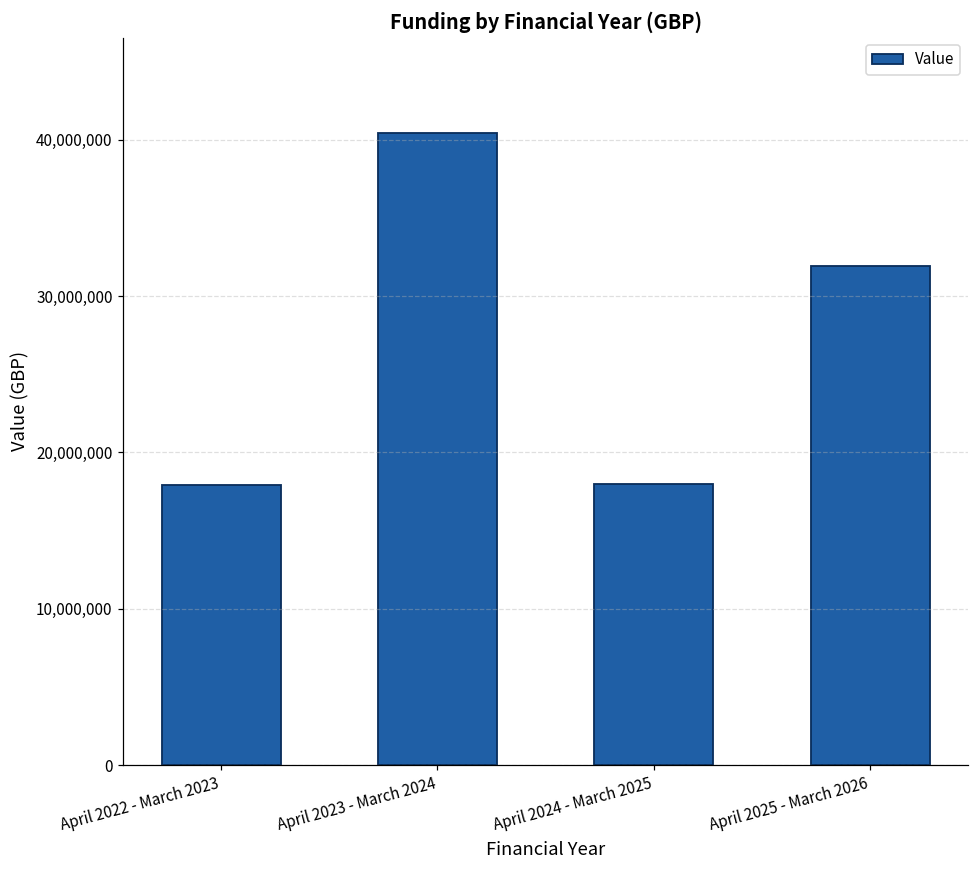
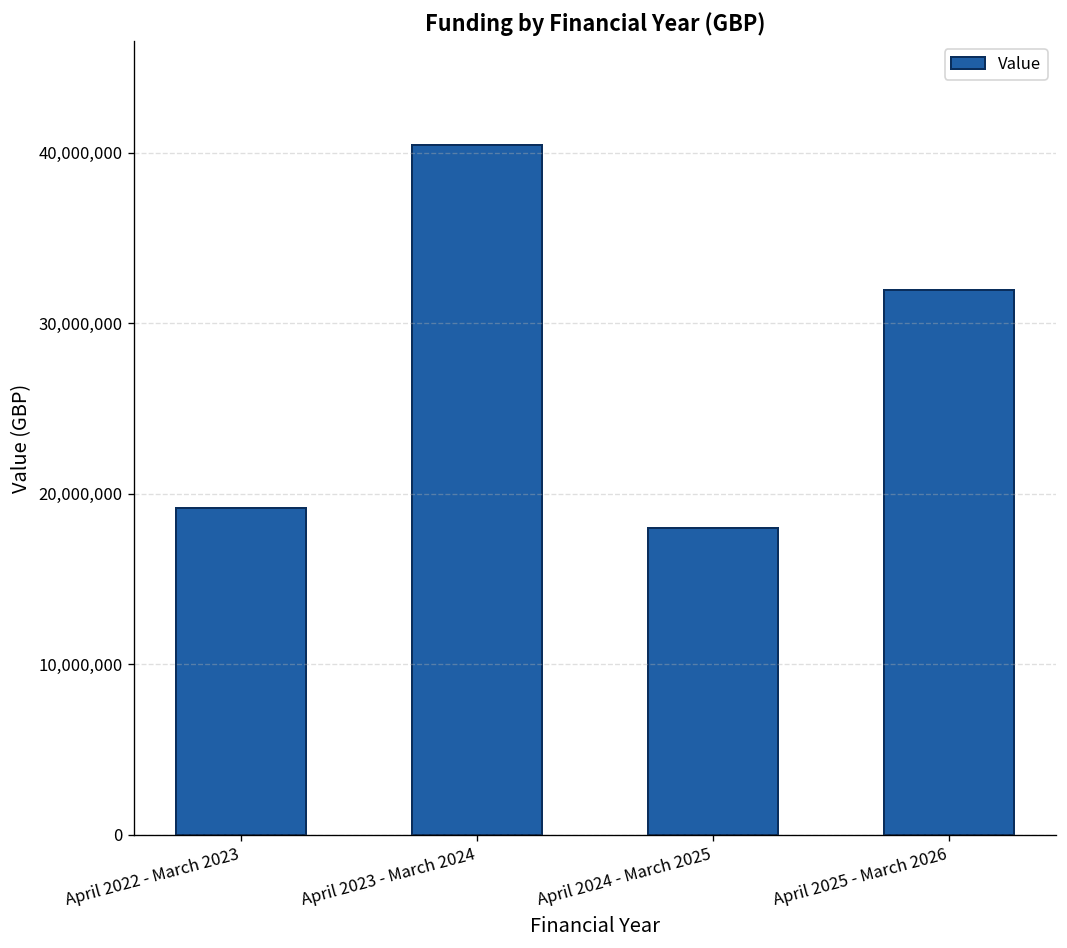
  {
-   "April 2022 - March 2023": "17,900,000",
+   "April 2022 - March 2023": "19,200,000",
    "April 2023 - March 2024": "40,500,000",
    "April 2024 - March 2025": "18,000,000",
    "April 2025 - March 2026": "31,900,000"
  }
